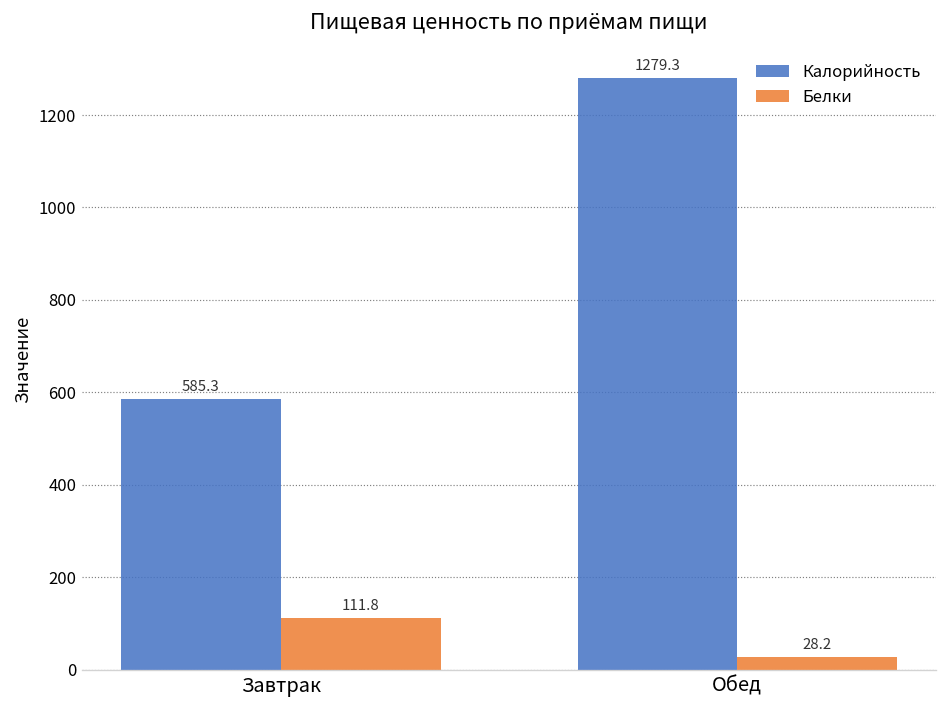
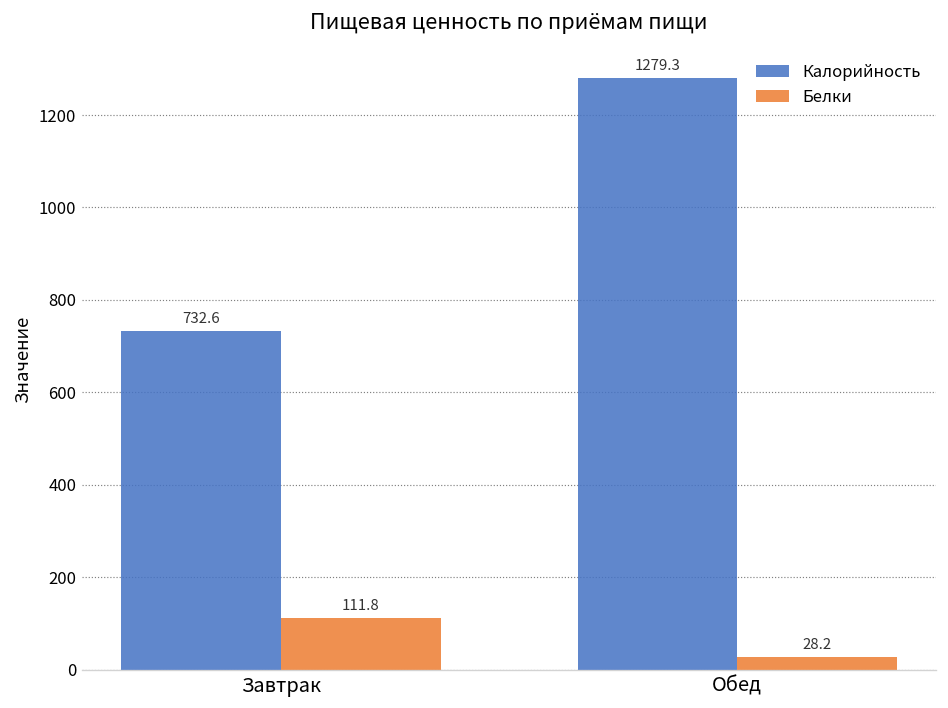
  {
    "Калорийность": {
-     "Завтрак": 585.3,
+     "Завтрак": 732.6,
      "Обед": 1279.3
    },
    "Белки": {
      "Завтрак": 111.8,
      "Обед": 28.2
    }
  }
